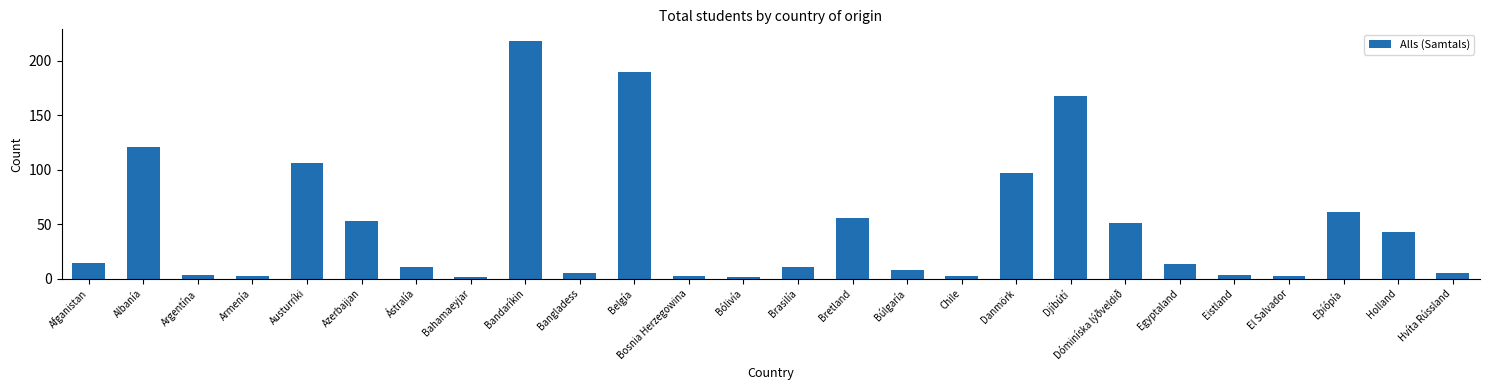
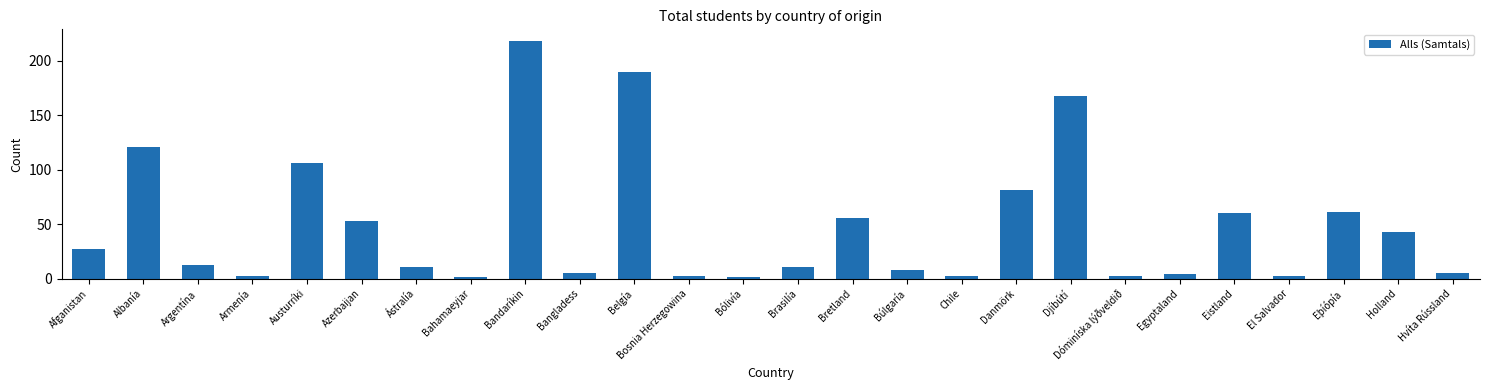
  {
-   "Afganistan": 14,
+   "Afganistan": 27,
    "Albanía": 121,
-   "Argentína": 3,
+   "Argentína": 12,
    "Austurríki": 106,
    "Azerbaijan": 53,
    "Ástralía": 11,
    "Bandaríkin": 218,
    "Bangladess": 5,
    "Belgía": 190,
    "Brasilía": 11,
    "Bretland": 56,
    "Búlgaría": 8,
-   "Danmörk": 97,
+   "Danmörk": 81,
    "Djíbútí": 168,
-   "Dóminíska lýðveldið": 51,
-   "Egyptaland": 13,
-   "Eistland": 3,
+   "Dóminíska lýðveldið": 2,
+   "Egyptaland": 4,
+   "Eistland": 60,
    "Eþíópía": 61,
    "Holland": 43,
    "Hvíta Rússland": 5
  }
